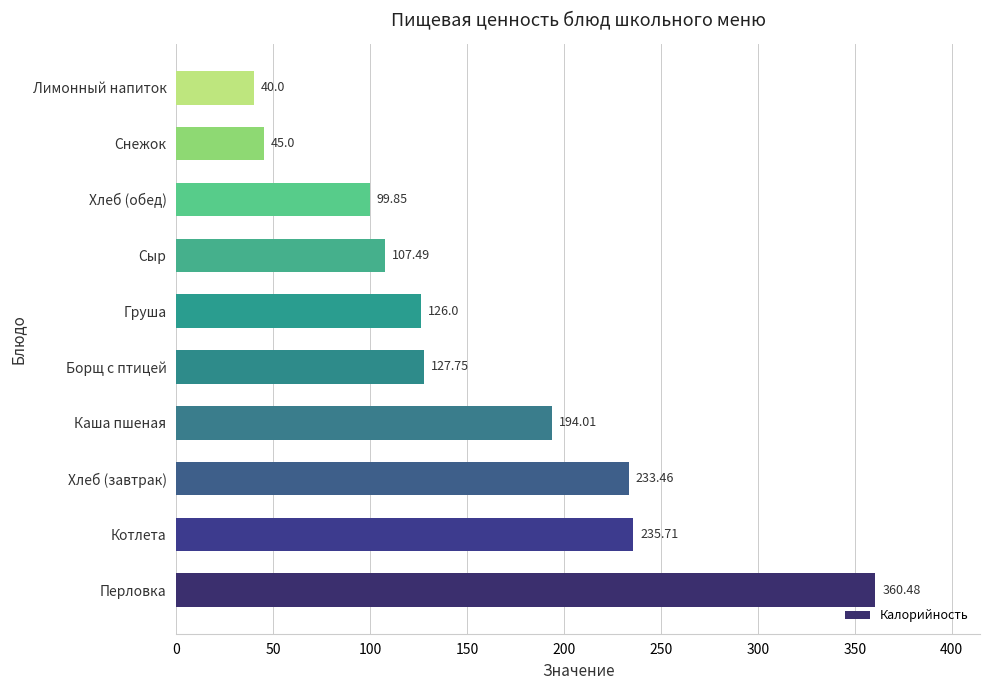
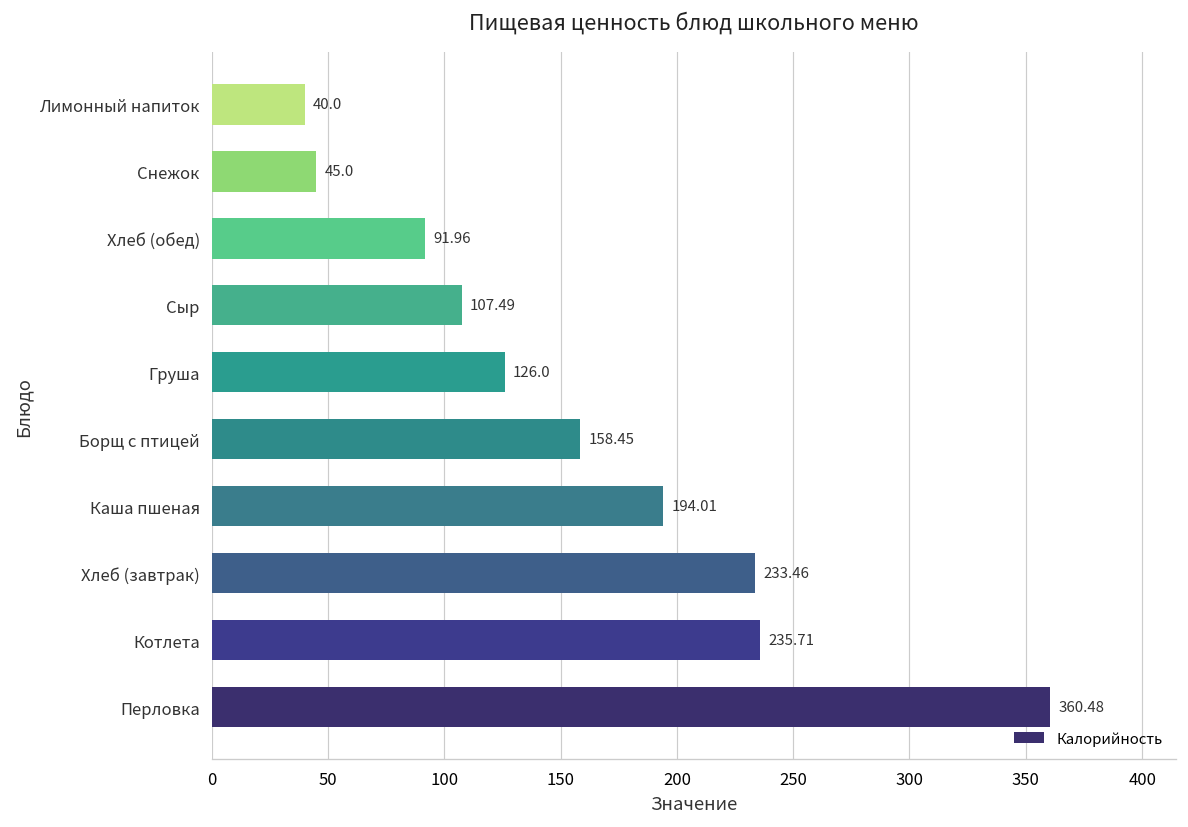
  {
    "Лимонный напиток": 40.0,
    "Снежок": 45.0,
-   "Хлеб (обед)": 99.85,
+   "Хлеб (обед)": 91.96,
    "Сыр": 107.49,
    "Груша": 126.0,
-   "Борщ с птицей": 127.75,
+   "Борщ с птицей": 158.45,
    "Каша пшеная": 194.01,
    "Хлеб (завтрак)": 233.46,
    "Котлета": 235.71,
    "Перловка": 360.48
  }
